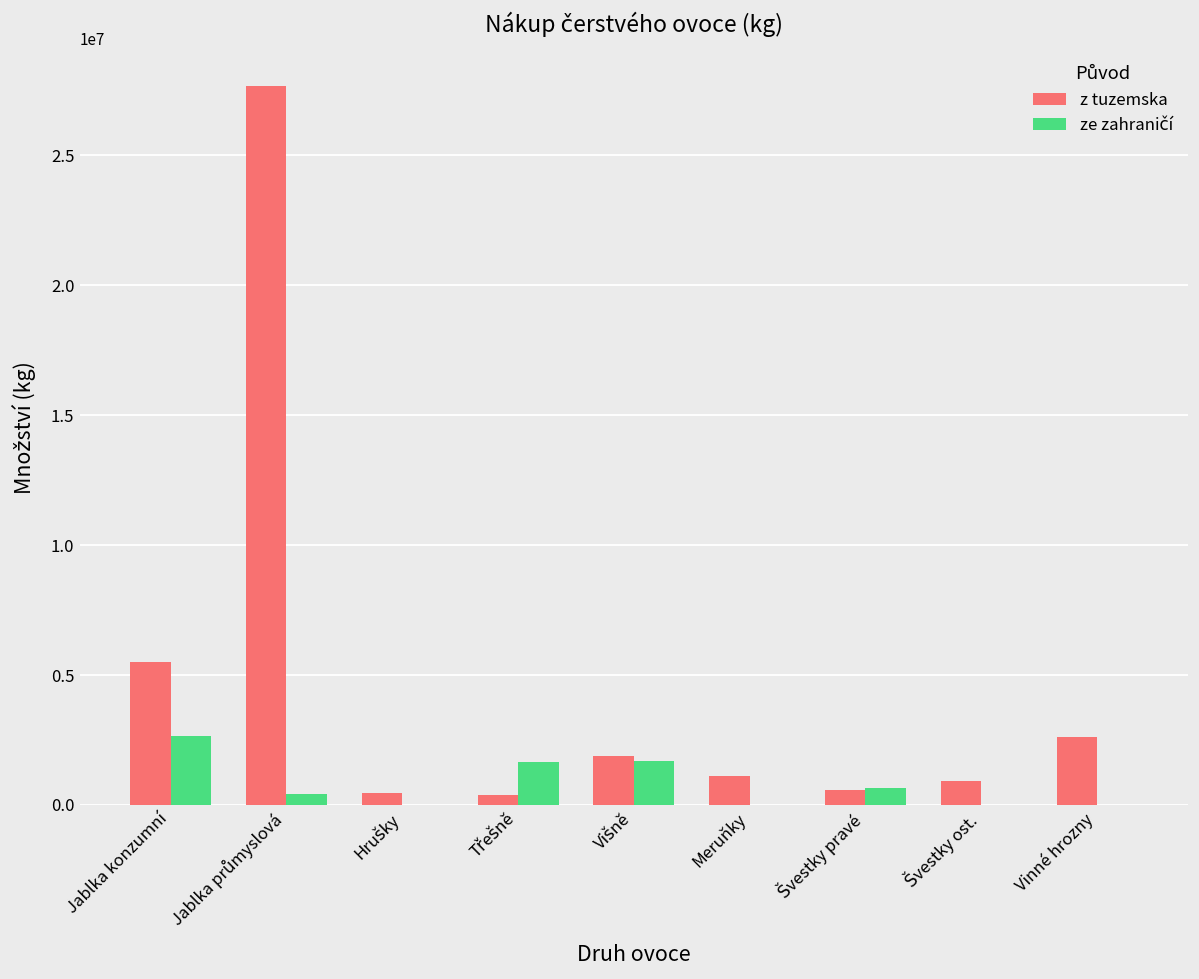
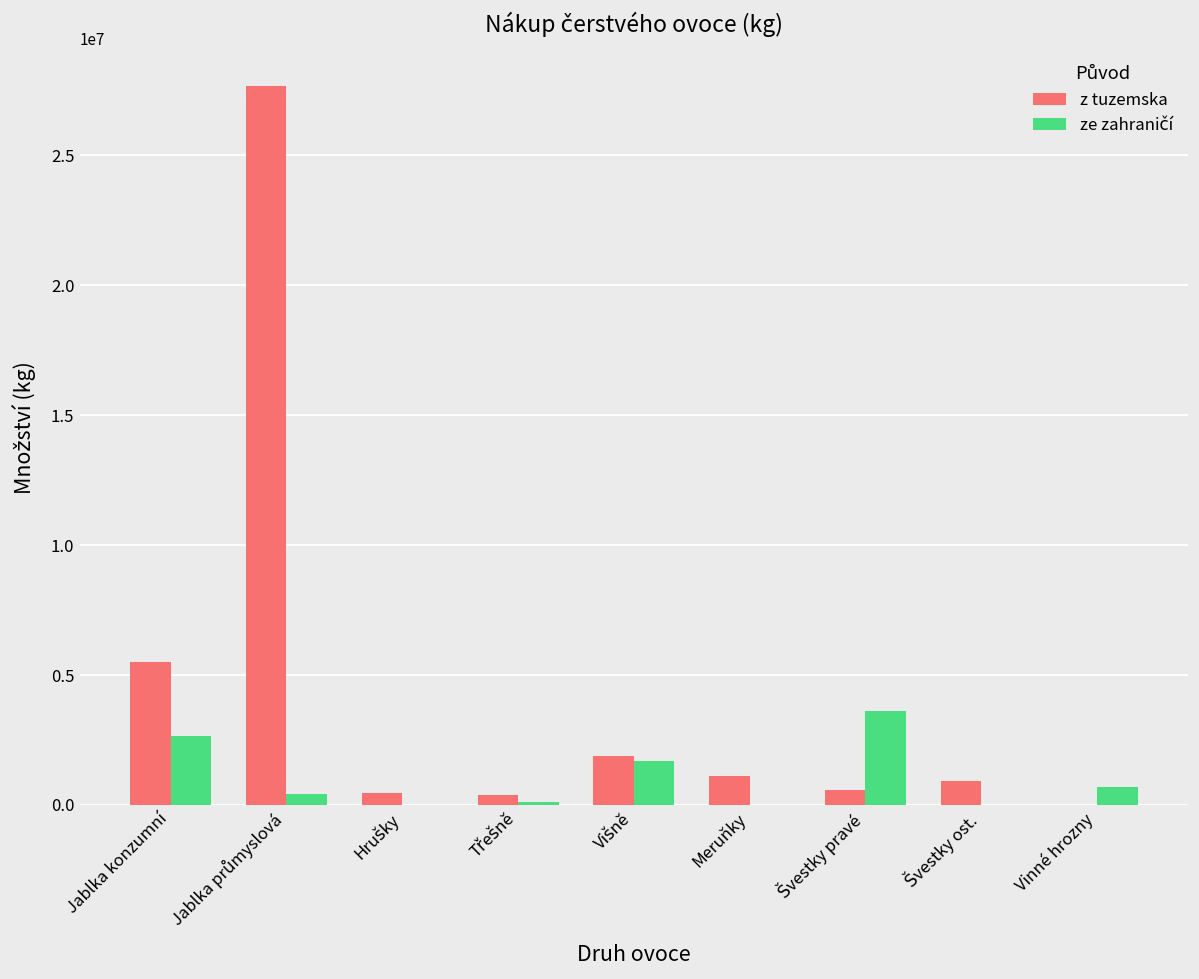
  {
    "z tuzemska": {
      "Jablka konzumní": 5500000,
      "Jablka průmyslová": 27700000,
      "Hrušky": 500000,
      "Třešně": 400000,
      "Višně": 1900000,
      "Meruňky": 1100000,
      "Švestky pravé": 600000,
      "Švestky ost.": 900000,
-     "Vinné hrozny": 2600000
+     "Vinné hrozny": 0
    },
    "ze zahraničí": {
      "Jablka konzumní": 2600000,
      "Jablka průmyslová": 400000,
      "Hrušky": 0,
-     "Třešně": 1700000,
+     "Třešně": 100000,
      "Višně": 1700000,
      "Meruňky": 0,
-     "Švestky pravé": 600000,
+     "Švestky pravé": 3600000,
      "Švestky ost.": 0,
-     "Vinné hrozny": 0
+     "Vinné hrozny": 700000
    }
  }
